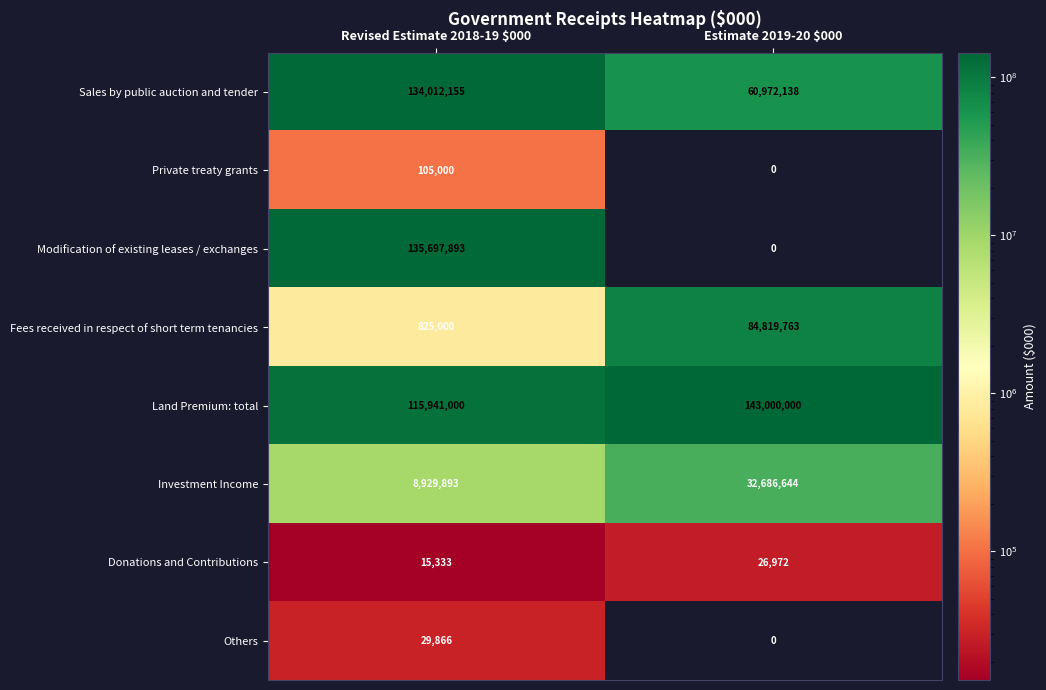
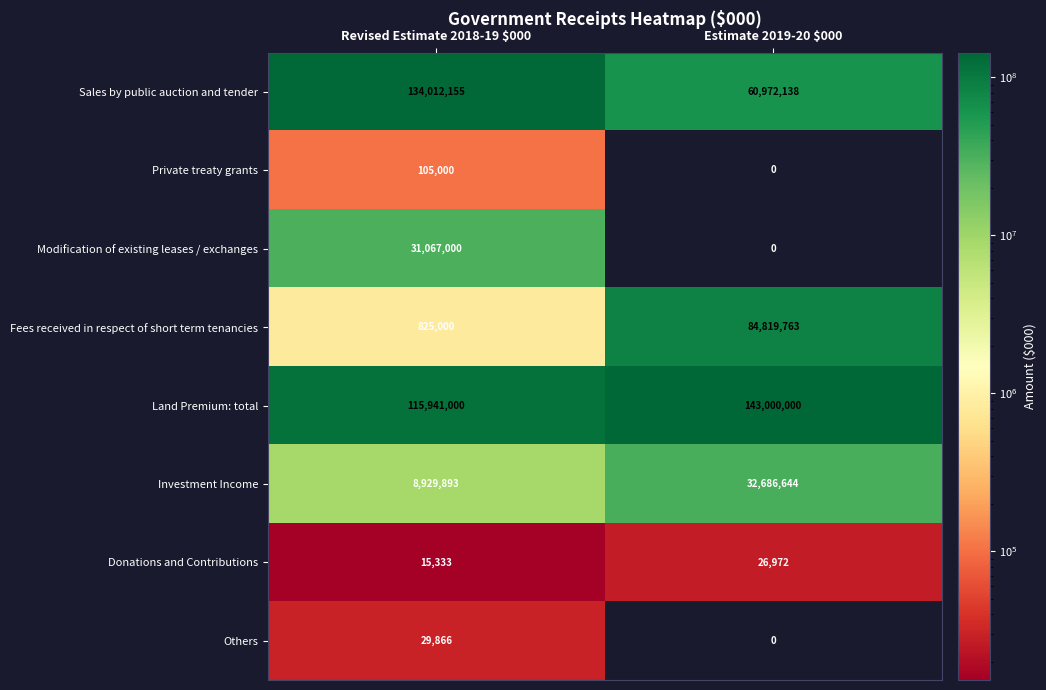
  {
    "Sales by public auction and tender": {
      "Revised Estimate 2018-19 $000": "134,012,155",
      "Estimate 2019-20 $000": "60,972,138"
    },
    "Private treaty grants": {
      "Revised Estimate 2018-19 $000": "105,000",
      "Estimate 2019-20 $000": "0"
    },
    "Modification of existing leases / exchanges": {
-     "Revised Estimate 2018-19 $000": "135,697,893",
+     "Revised Estimate 2018-19 $000": "31,067,000",
      "Estimate 2019-20 $000": "0"
    },
    "Fees received in respect of short term tenancies": {
      "Revised Estimate 2018-19 $000": "825,000",
      "Estimate 2019-20 $000": "84,819,763"
    },
    "Land Premium: total": {
      "Revised Estimate 2018-19 $000": "115,941,000",
      "Estimate 2019-20 $000": "143,000,000"
    },
    "Investment Income": {
      "Revised Estimate 2018-19 $000": "8,929,893",
      "Estimate 2019-20 $000": "32,686,644"
    },
    "Donations and Contributions": {
      "Revised Estimate 2018-19 $000": "15,333",
      "Estimate 2019-20 $000": "26,972"
    },
    "Others": {
      "Revised Estimate 2018-19 $000": "29,866",
      "Estimate 2019-20 $000": "0"
    }
  }
